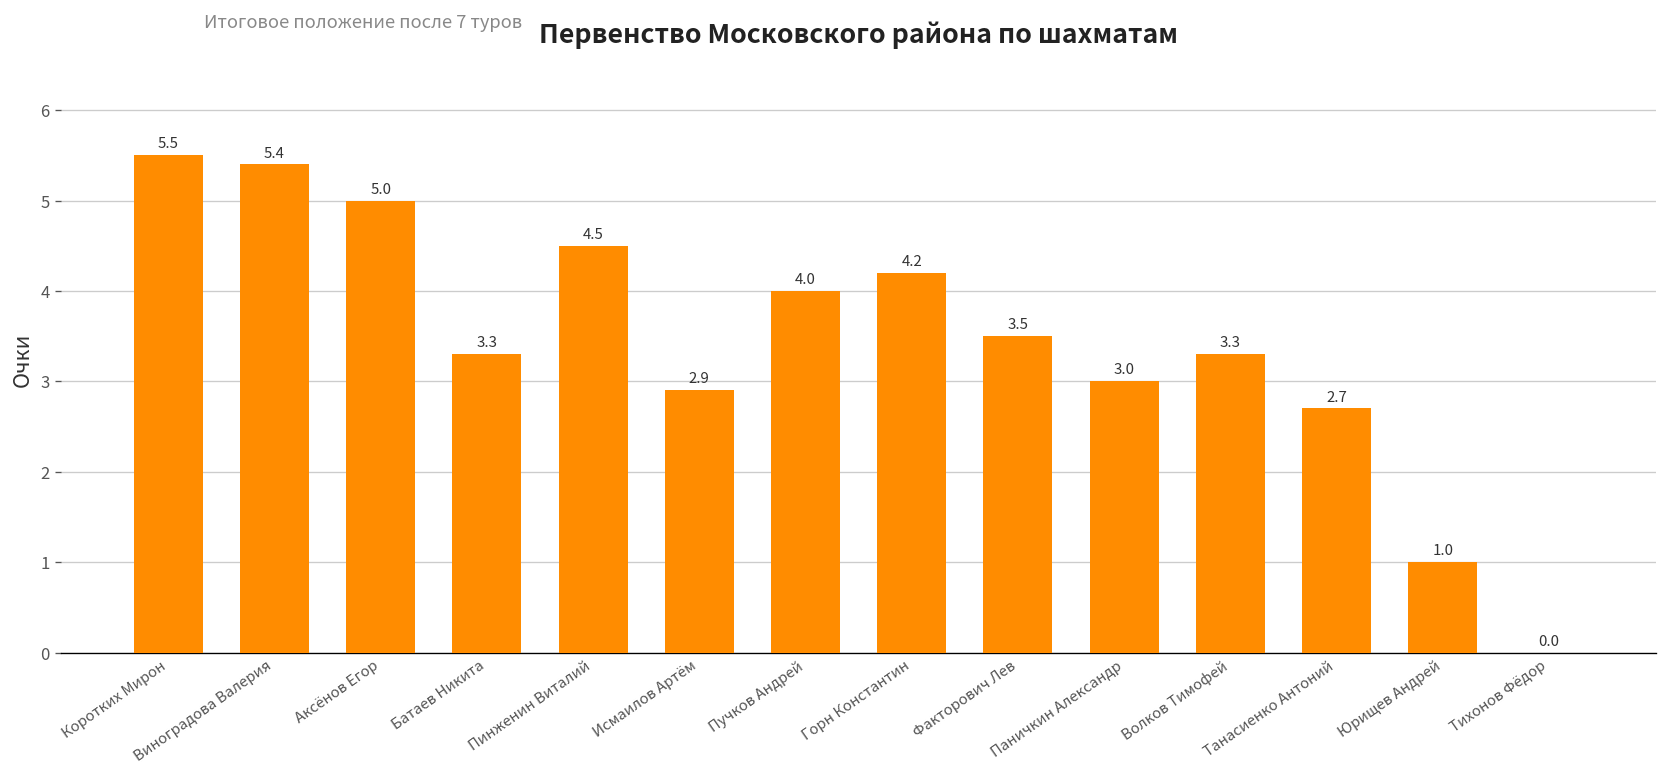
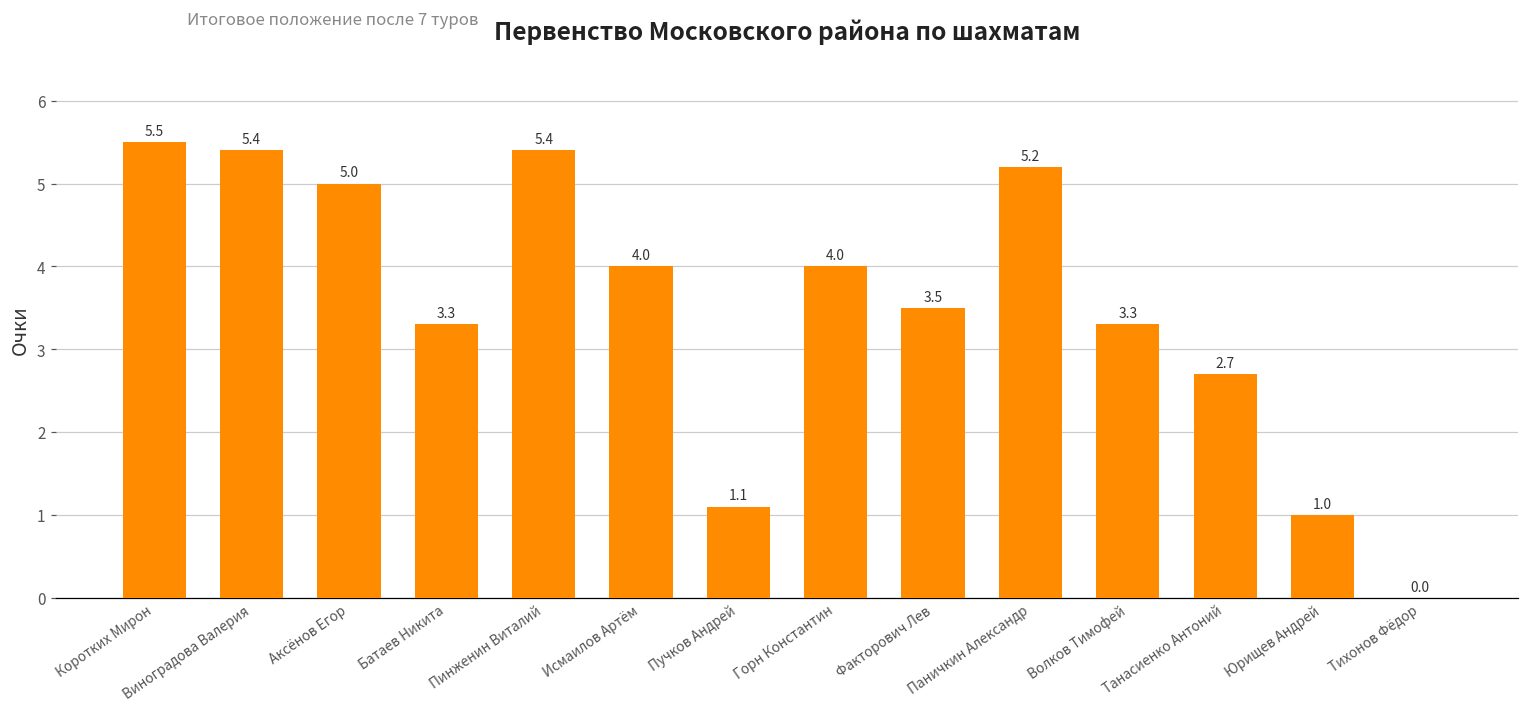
  {
    "Коротких Мирон": 5.5,
    "Виноградова Валерия": 5.4,
    "Аксёнов Егор": 5.0,
    "Батаев Никита": 3.3,
-   "Пинженин Виталий": 4.5,
-   "Исмаилов Артём": 2.9,
-   "Пучков Андрей": 4.0,
-   "Горн Константин": 4.2,
+   "Пинженин Виталий": 5.4,
+   "Исмаилов Артём": 4.0,
+   "Пучков Андрей": 1.1,
+   "Горн Константин": 4.0,
    "Факторович Лев": 3.5,
-   "Паничкин Александр": 3.0,
+   "Паничкин Александр": 5.2,
    "Волков Тимофей": 3.3,
    "Танасиенко Антоний": 2.7,
    "Юрищев Андрей": 1.0,
    "Тихонов Фёдор": 0.0
  }
